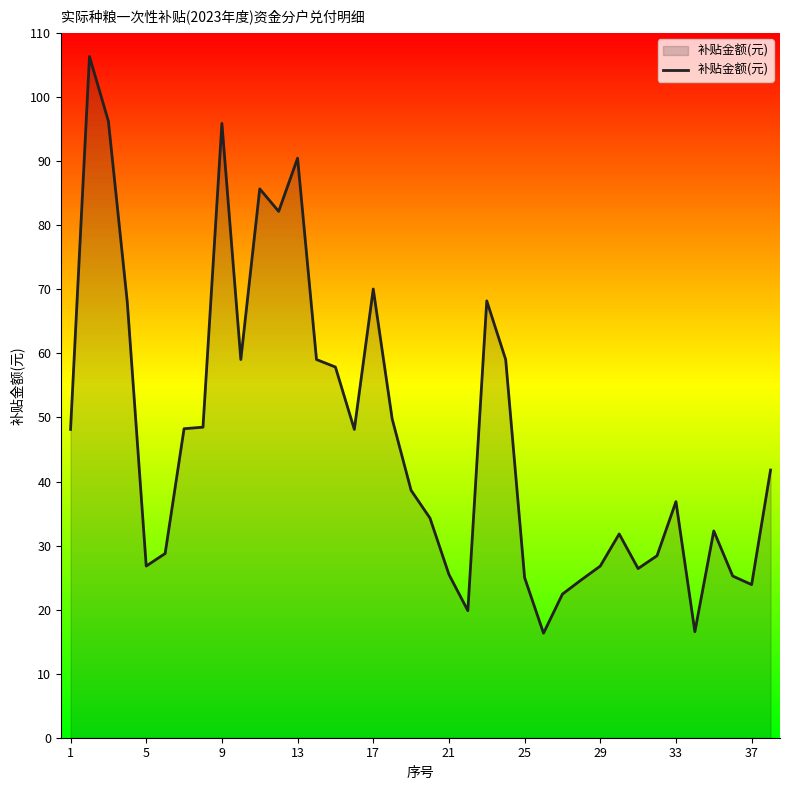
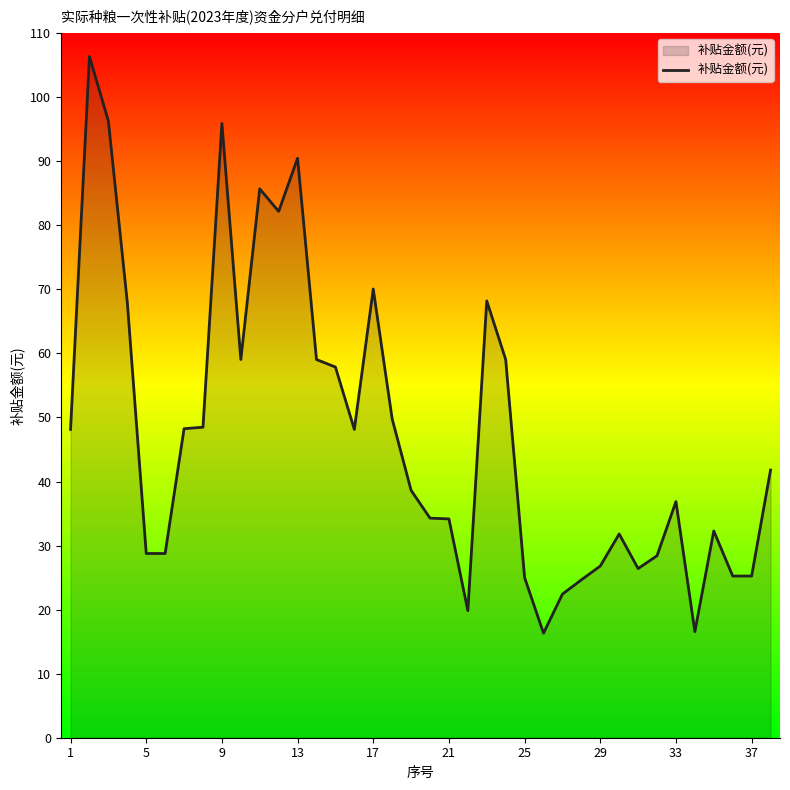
  {
    "1": 48,
-   "5": 27,
+   "5": 29,
    "9": 96,
    "13": 90,
    "17": 70,
-   "21": 25,
+   "21": 34,
    "25": 25,
    "29": 27,
    "33": 37,
-   "37": 24
+   "37": 25
  }
